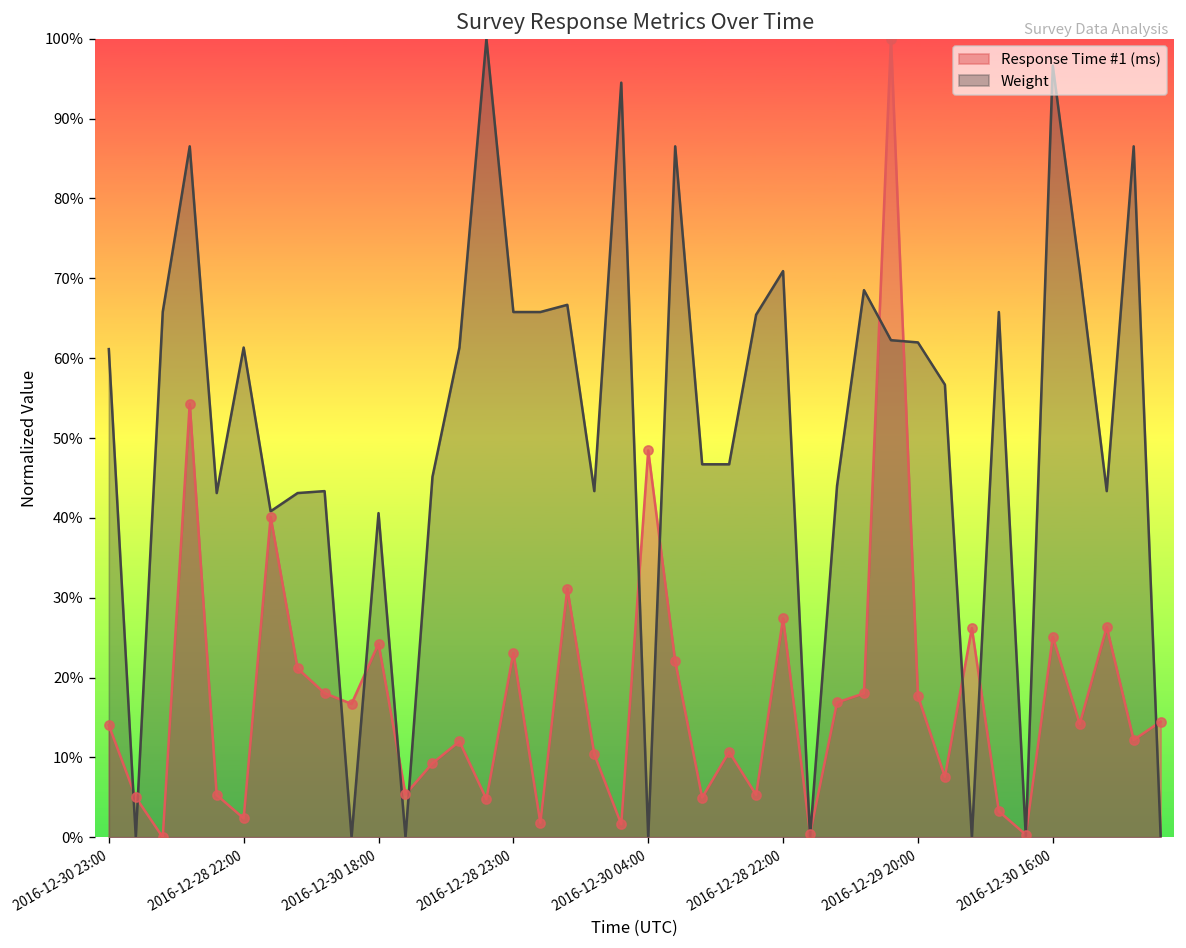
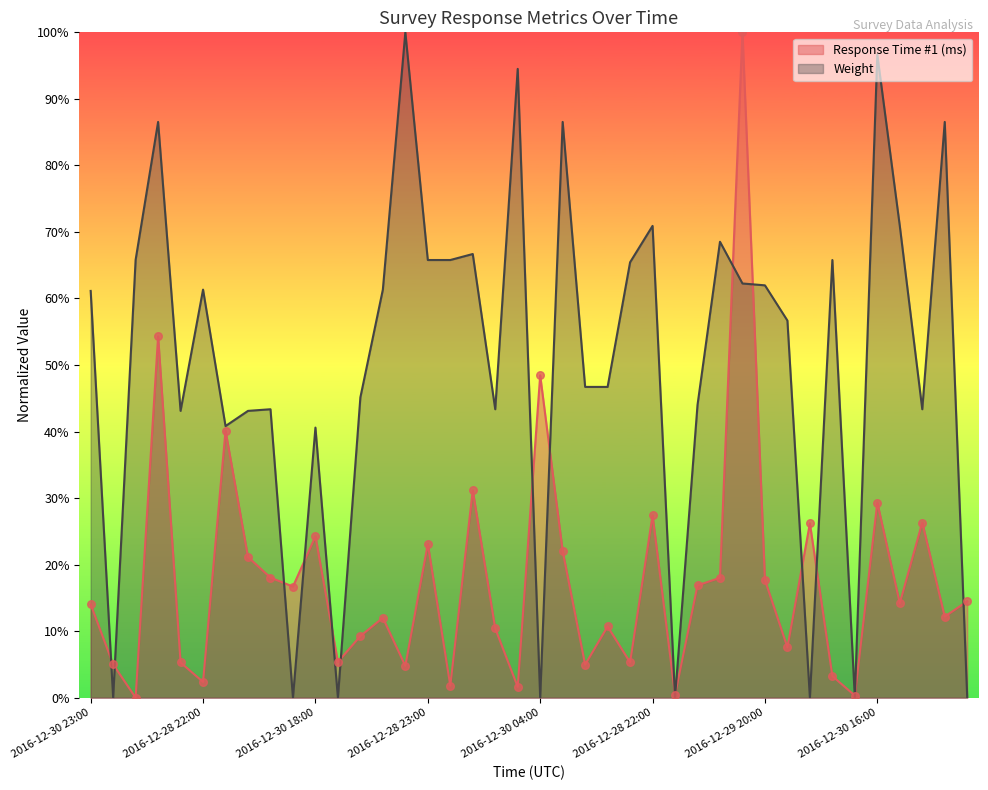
  {
    "Response Time #1 (ms)": {
      "2016-12-30 04:00": "48%",
-     "2016-12-30 16:00": "25%"
+     "2016-12-30 16:00": "29%"
    },
    "Weight": {
      "2016-12-30 04:00": "0%"
    }
  }
